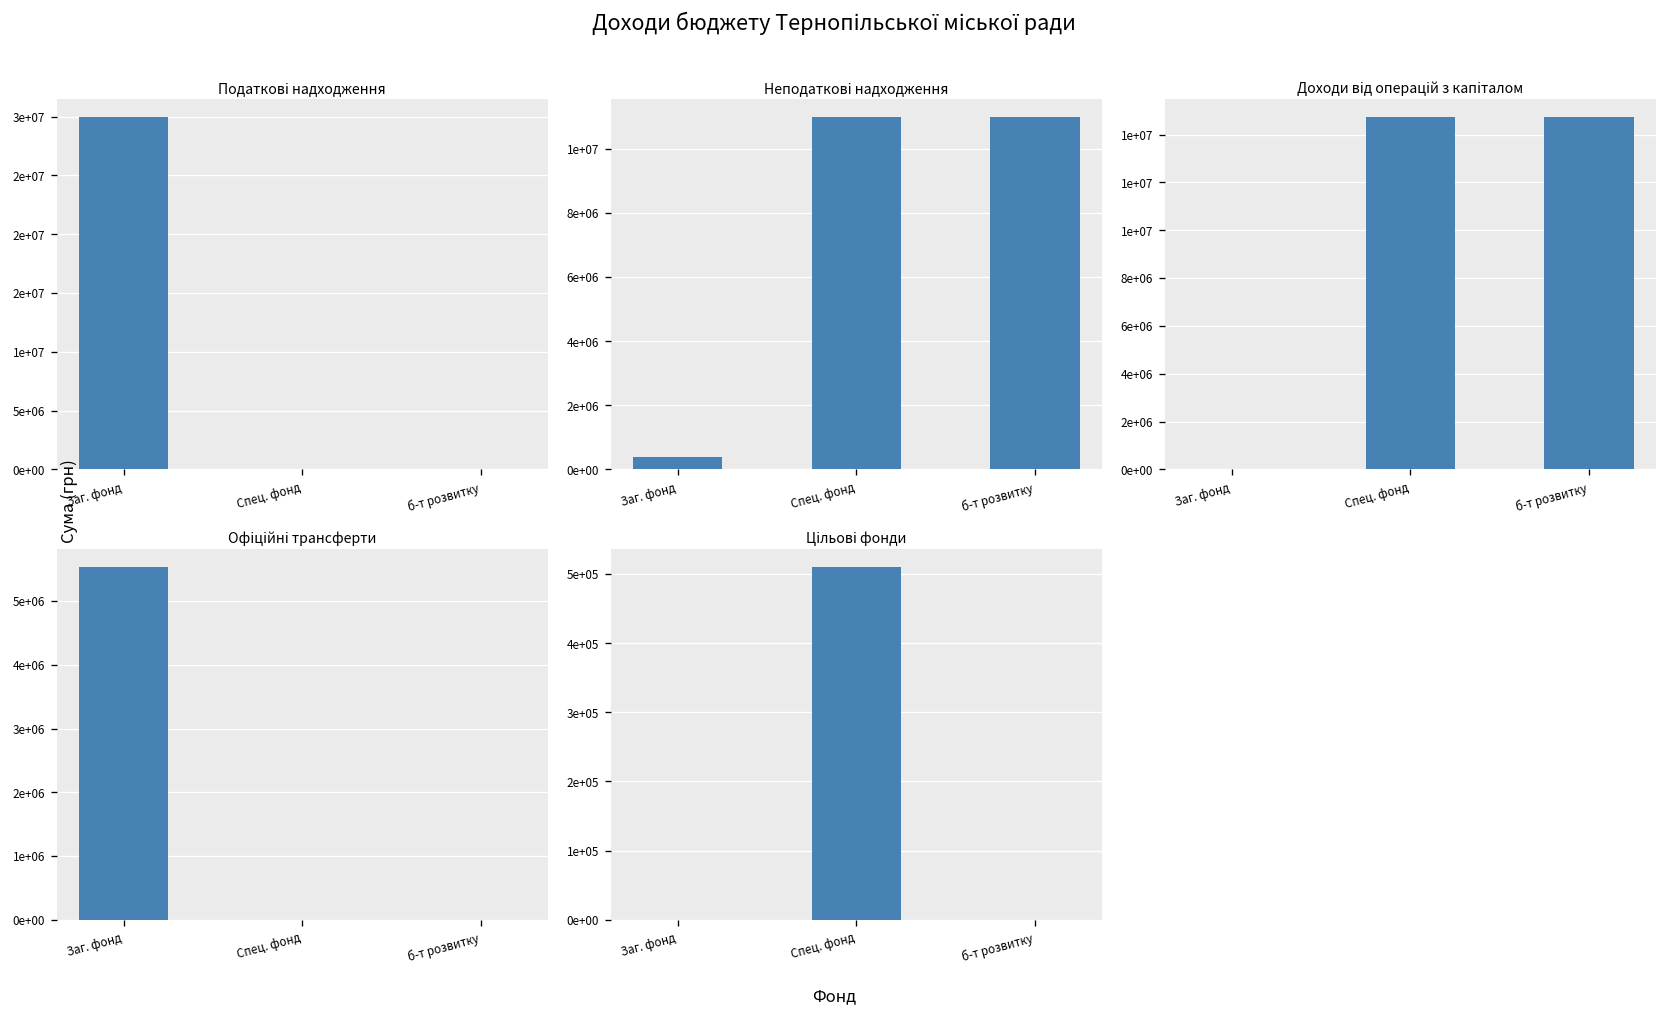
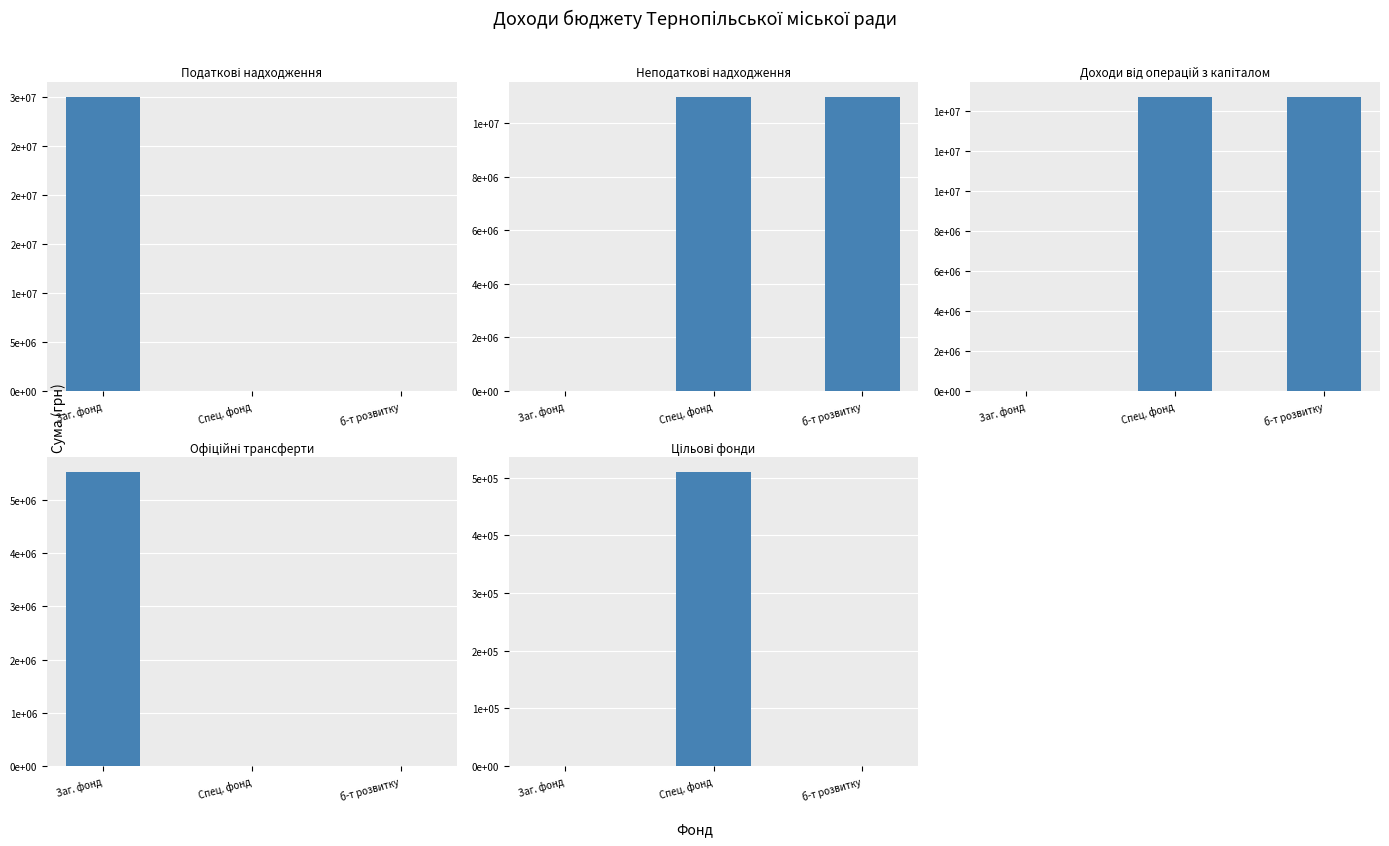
  {
    "Неподаткові надходження": {
-     "Заг. фонд": 400000,
+     "Заг. фонд": 0,
      "Спец. фонд": 11000000,
      "б-т розвитку": 11000000
    },
    "Офіційні трансферти": {
      "Заг. фонд": 5500000,
      "Спец. фонд": 0,
      "б-т розвитку": 0
    },
    "Цільові фонди": {
      "Заг. фонд": 0,
      "Спец. фонд": 510000,
      "б-т розвитку": 0
    }
  }
